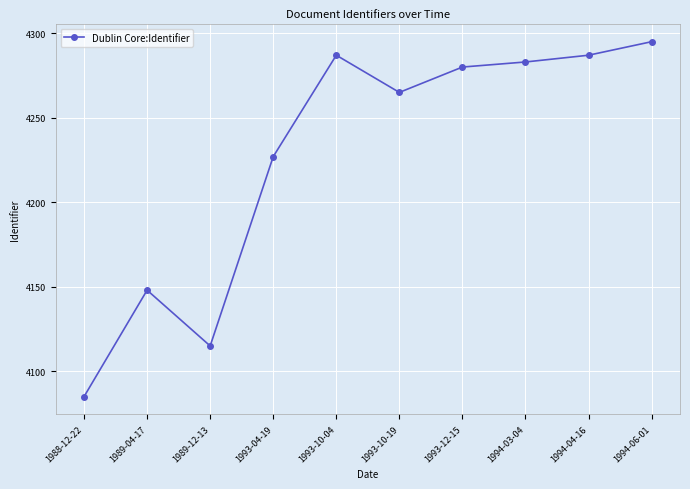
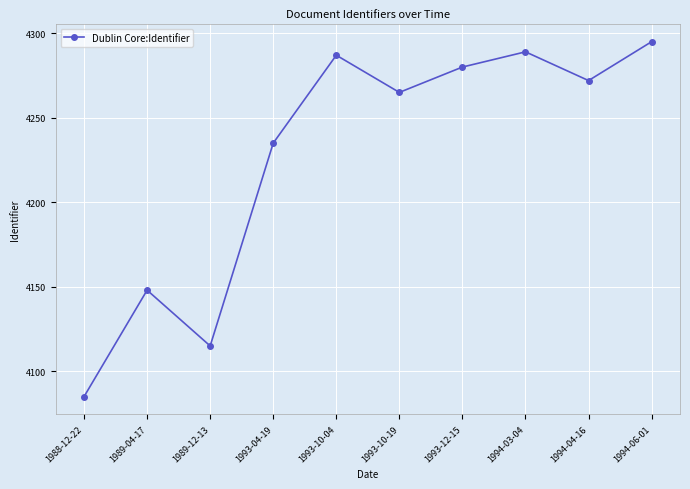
  {
    "1988-12-22": 4085,
    "1989-04-17": 4148,
    "1989-12-13": 4115,
-   "1993-04-19": 4227,
+   "1993-04-19": 4235,
    "1993-10-04": 4287,
    "1993-10-19": 4265,
    "1993-12-15": 4280,
-   "1994-03-04": 4283,
-   "1994-04-16": 4287,
+   "1994-03-04": 4289,
+   "1994-04-16": 4272,
    "1994-06-01": 4295
  }
